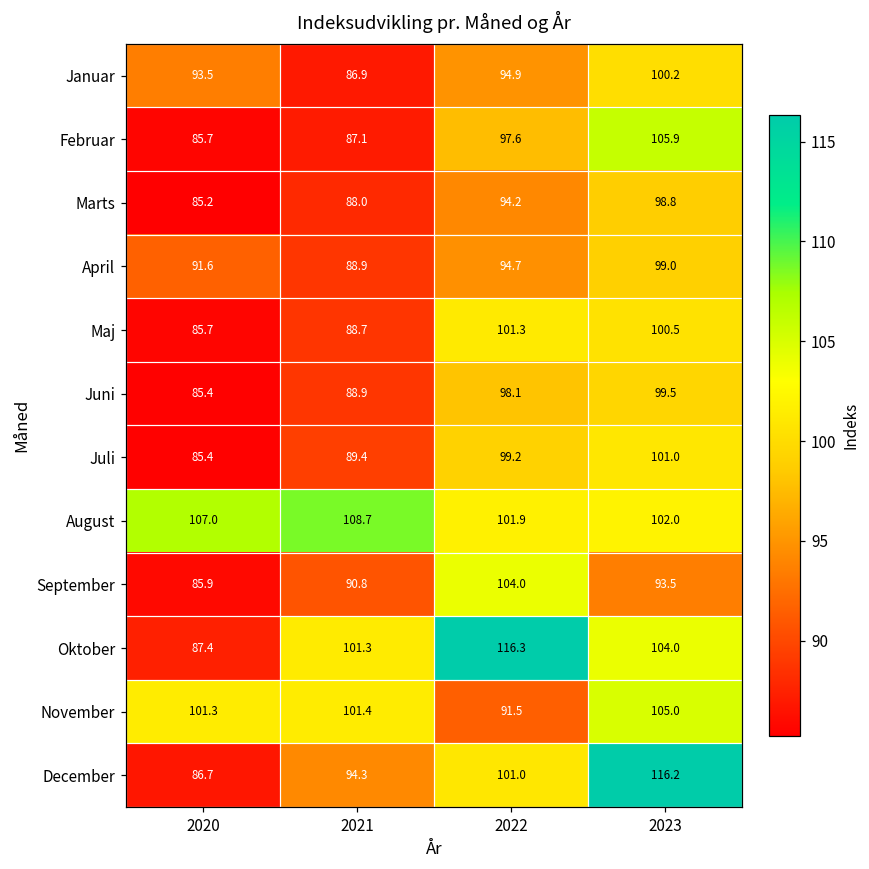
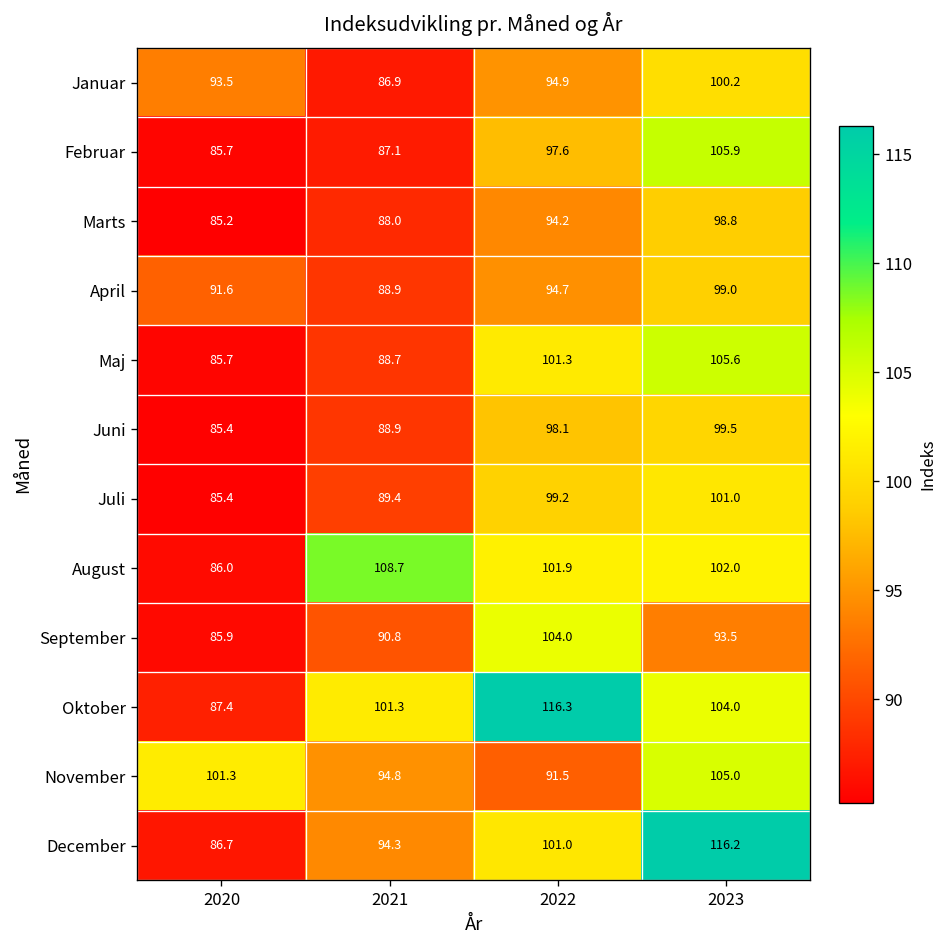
  {
    "Januar": {
      "2020": 93.5,
      "2021": 86.9,
      "2022": 94.9,
      "2023": 100.2
    },
    "Februar": {
      "2020": 85.7,
      "2021": 87.1,
      "2022": 97.6,
      "2023": 105.9
    },
    "Marts": {
      "2020": 85.2,
      "2021": 88.0,
      "2022": 94.2,
      "2023": 98.8
    },
    "April": {
      "2020": 91.6,
      "2021": 88.9,
      "2022": 94.7,
      "2023": 99.0
    },
    "Maj": {
      "2020": 85.7,
      "2021": 88.7,
      "2022": 101.3,
-     "2023": 100.5
+     "2023": 105.6
    },
    "Juni": {
      "2020": 85.4,
      "2021": 88.9,
      "2022": 98.1,
      "2023": 99.5
    },
    "Juli": {
      "2020": 85.4,
      "2021": 89.4,
      "2022": 99.2,
      "2023": 101.0
    },
    "August": {
-     "2020": 107.0,
+     "2020": 86.0,
      "2021": 108.7,
      "2022": 101.9,
      "2023": 102.0
    },
    "September": {
      "2020": 85.9,
      "2021": 90.8,
      "2022": 104.0,
      "2023": 93.5
    },
    "Oktober": {
      "2020": 87.4,
      "2021": 101.3,
      "2022": 116.3,
      "2023": 104.0
    },
    "November": {
      "2020": 101.3,
-     "2021": 101.4,
+     "2021": 94.8,
      "2022": 91.5,
      "2023": 105.0
    },
    "December": {
      "2020": 86.7,
      "2021": 94.3,
      "2022": 101.0,
      "2023": 116.2
    }
  }
